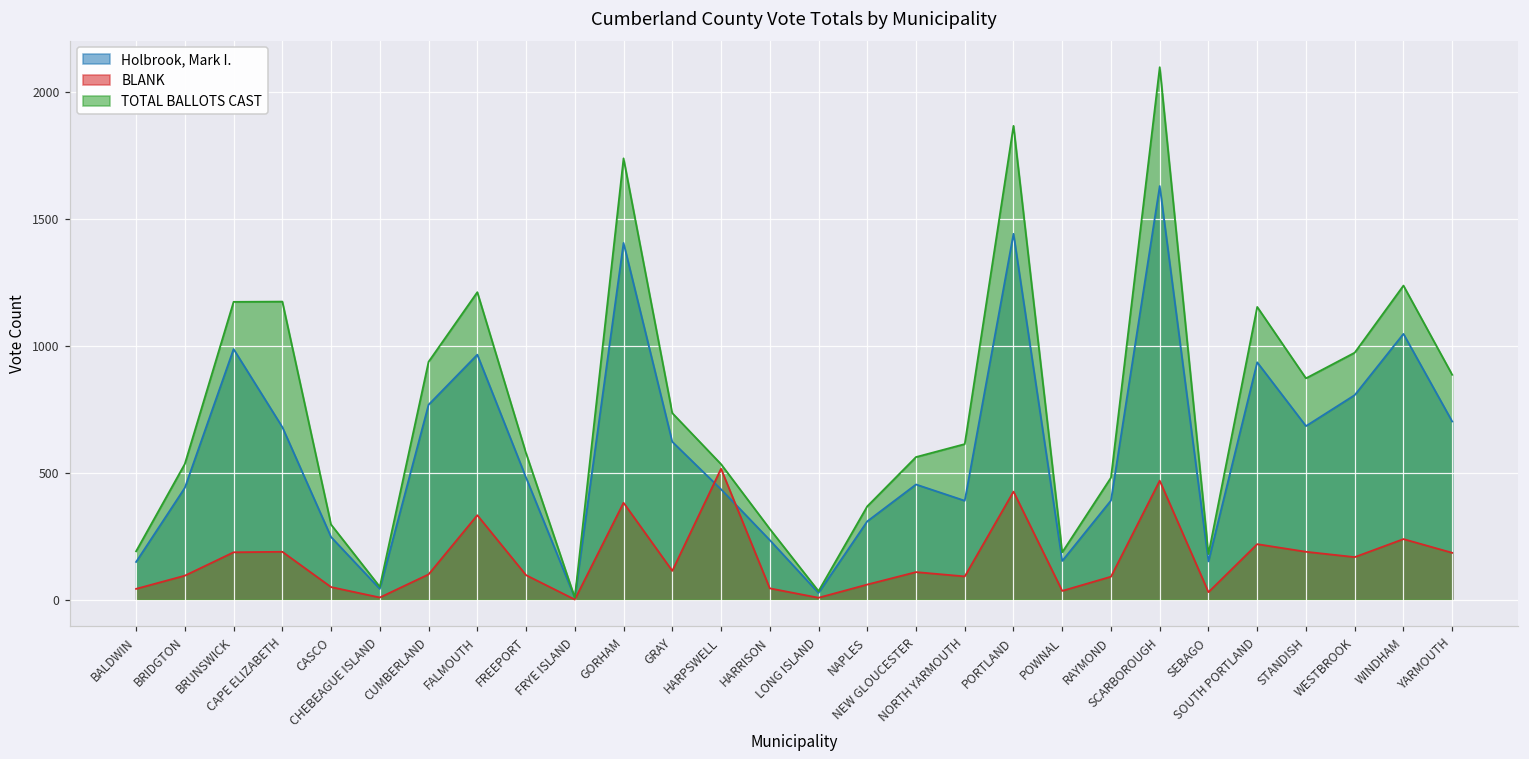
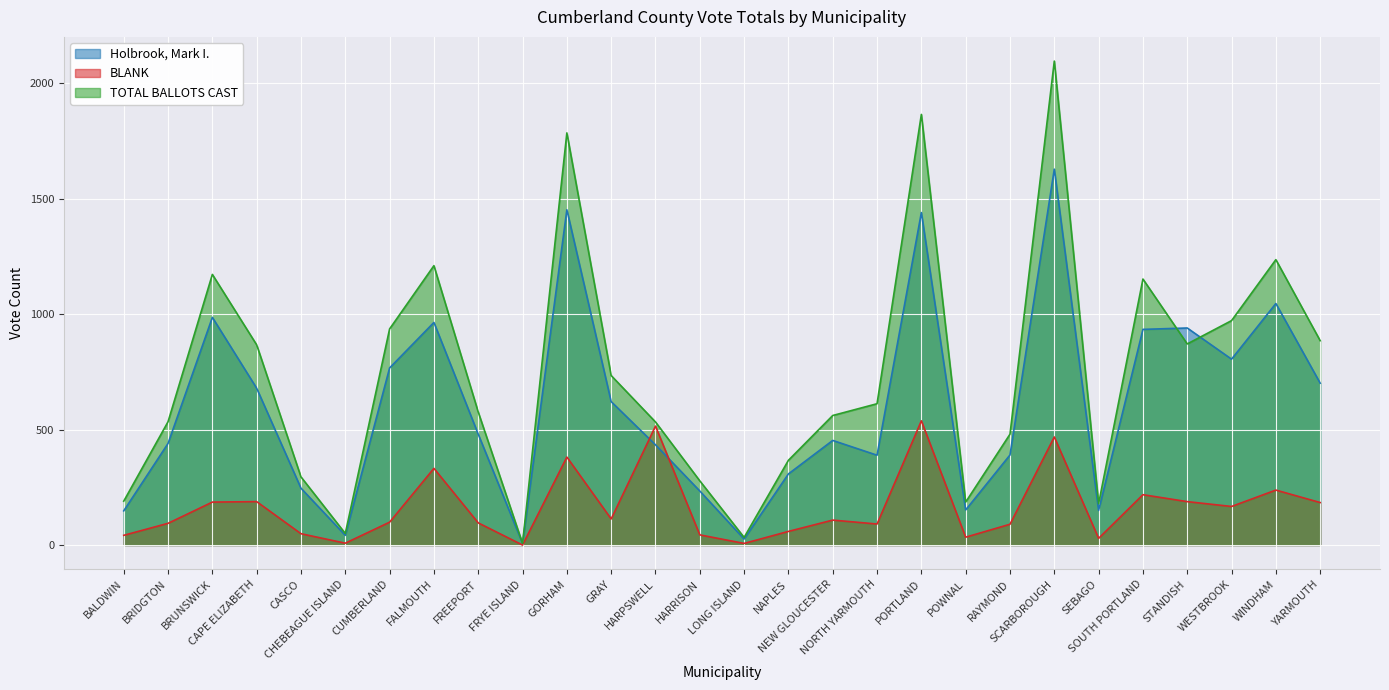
  {
    "Holbrook, Mark I.": {
      "BALDWIN": 150,
      "BRIDGTON": 440,
      "BRUNSWICK": 990,
      "CAPE ELIZABETH": 680,
      "CASCO": 250,
      "CUMBERLAND": 770,
      "FALMOUTH": 960,
      "FREEPORT": 480,
-     "GORHAM": 1400,
+     "GORHAM": 1450,
      "GRAY": 620,
      "HARPSWELL": 430,
      "HARRISON": 230,
      "NAPLES": 310,
      "NEW GLOUCESTER": 450,
      "NORTH YARMOUTH": 390,
      "PORTLAND": 1440,
      "POWNAL": 150,
      "RAYMOND": 390,
      "SCARBOROUGH": 1630,
      "SEBAGO": 150,
      "SOUTH PORTLAND": 930,
-     "STANDISH": 680,
+     "STANDISH": 940,
      "WESTBROOK": 810,
      "WINDHAM": 1050,
      "YARMOUTH": 700
    },
    "BLANK": {
      "BALDWIN": 40,
      "BRIDGTON": 90,
      "BRUNSWICK": 190,
      "CAPE ELIZABETH": 190,
      "CASCO": 50,
      "CHEBEAGUE ISLAND": 10,
      "CUMBERLAND": 100,
      "FALMOUTH": 330,
      "FREEPORT": 100,
      "GORHAM": 380,
      "GRAY": 110,
      "HARPSWELL": 520,
      "HARRISON": 40,
      "LONG ISLAND": 10,
      "NAPLES": 60,
      "NEW GLOUCESTER": 110,
      "NORTH YARMOUTH": 90,
-     "PORTLAND": 430,
+     "PORTLAND": 540,
      "POWNAL": 30,
      "RAYMOND": 90,
      "SCARBOROUGH": 470,
      "SEBAGO": 30,
      "SOUTH PORTLAND": 220,
      "STANDISH": 190,
      "WESTBROOK": 170,
      "WINDHAM": 240,
      "YARMOUTH": 180
    },
    "TOTAL BALLOTS CAST": {
      "BALDWIN": 190,
      "BRIDGTON": 530,
      "BRUNSWICK": 1170,
-     "CAPE ELIZABETH": 1170,
+     "CAPE ELIZABETH": 870,
      "CASCO": 300,
      "CUMBERLAND": 940,
      "FALMOUTH": 1210,
      "FREEPORT": 580,
-     "GORHAM": 1740,
+     "GORHAM": 1790,
      "GRAY": 730,
      "HARPSWELL": 530,
      "HARRISON": 280,
      "NAPLES": 370,
      "NEW GLOUCESTER": 560,
      "NORTH YARMOUTH": 610,
      "PORTLAND": 1870,
      "POWNAL": 190,
      "RAYMOND": 480,
      "SCARBOROUGH": 2100,
      "SEBAGO": 180,
      "SOUTH PORTLAND": 1150,
      "STANDISH": 870,
      "WESTBROOK": 970,
      "WINDHAM": 1240,
      "YARMOUTH": 890
    }
  }
